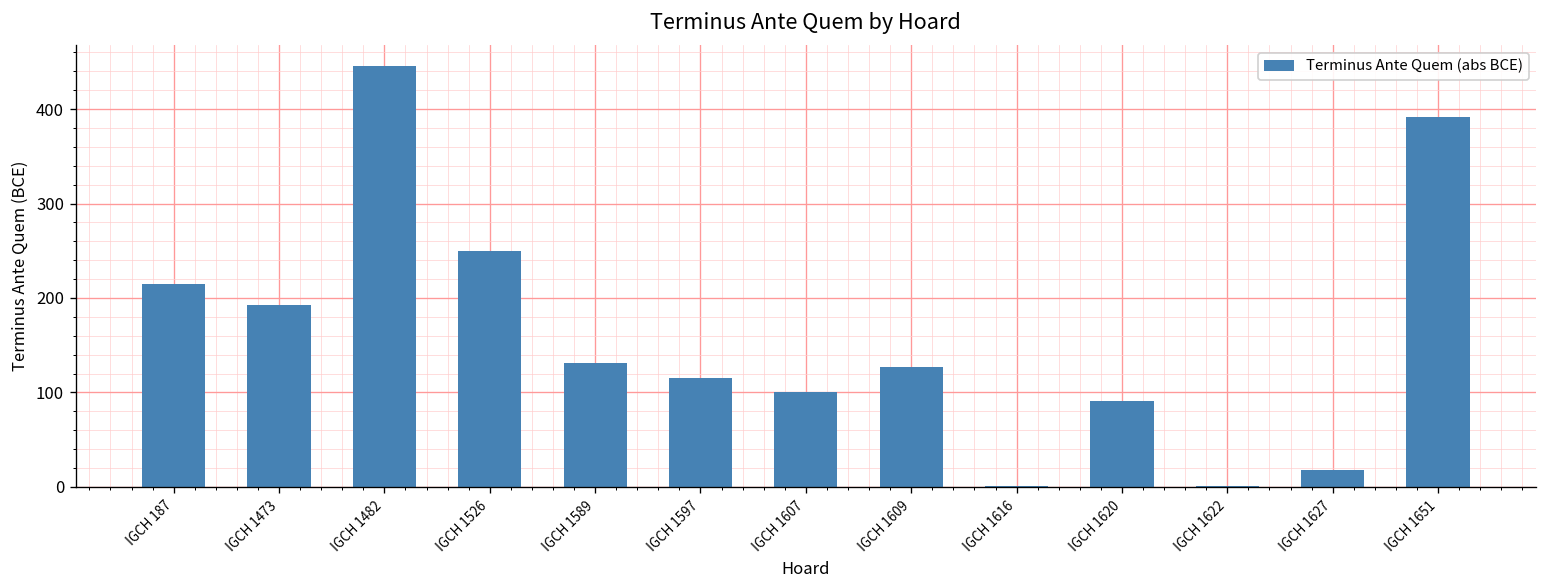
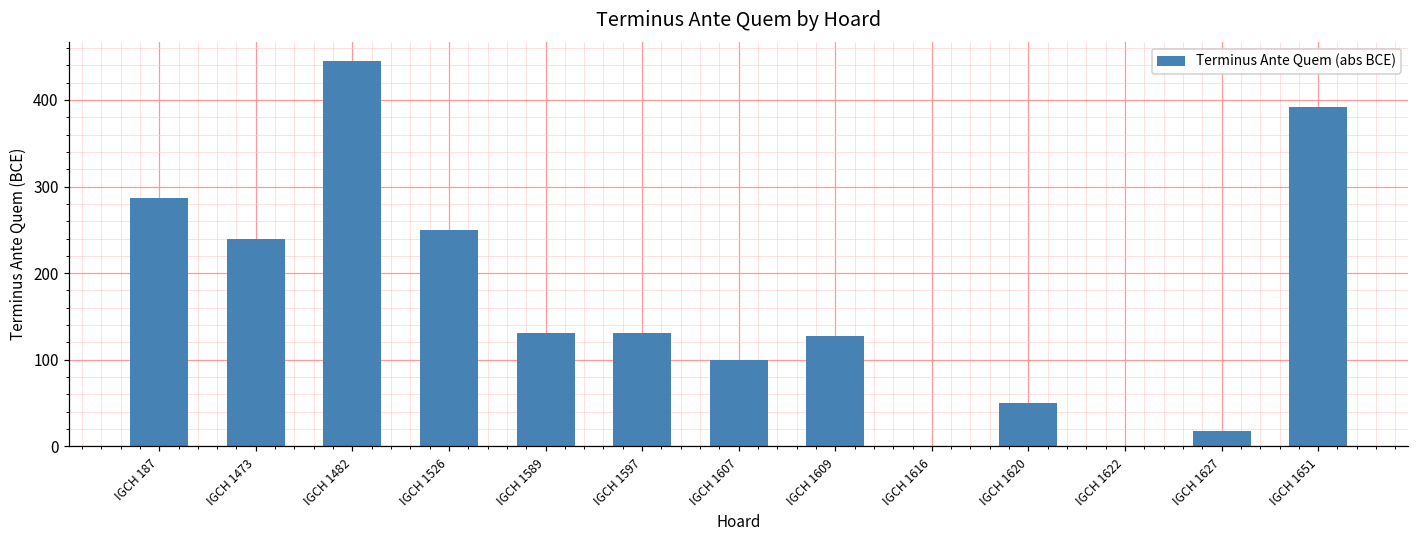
  {
-   "IGCH 187": 220,
-   "IGCH 1473": 190,
+   "IGCH 187": 290,
+   "IGCH 1473": 240,
    "IGCH 1482": 450,
    "IGCH 1526": 250,
    "IGCH 1589": 130,
-   "IGCH 1597": 120,
+   "IGCH 1597": 130,
    "IGCH 1607": 100,
    "IGCH 1609": 130,
-   "IGCH 1620": 90,
+   "IGCH 1620": 50,
    "IGCH 1627": 20,
    "IGCH 1651": 390
  }
